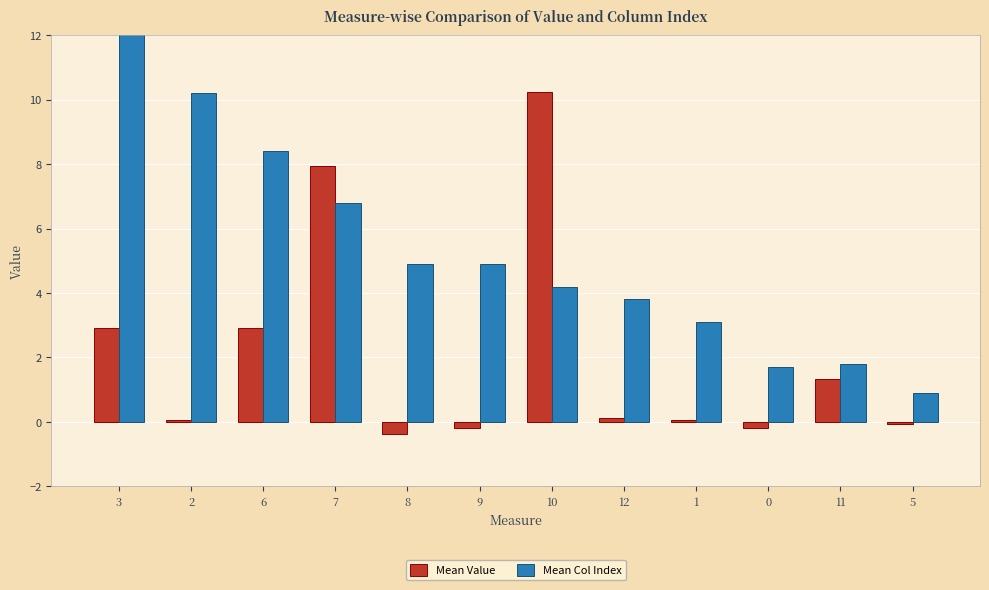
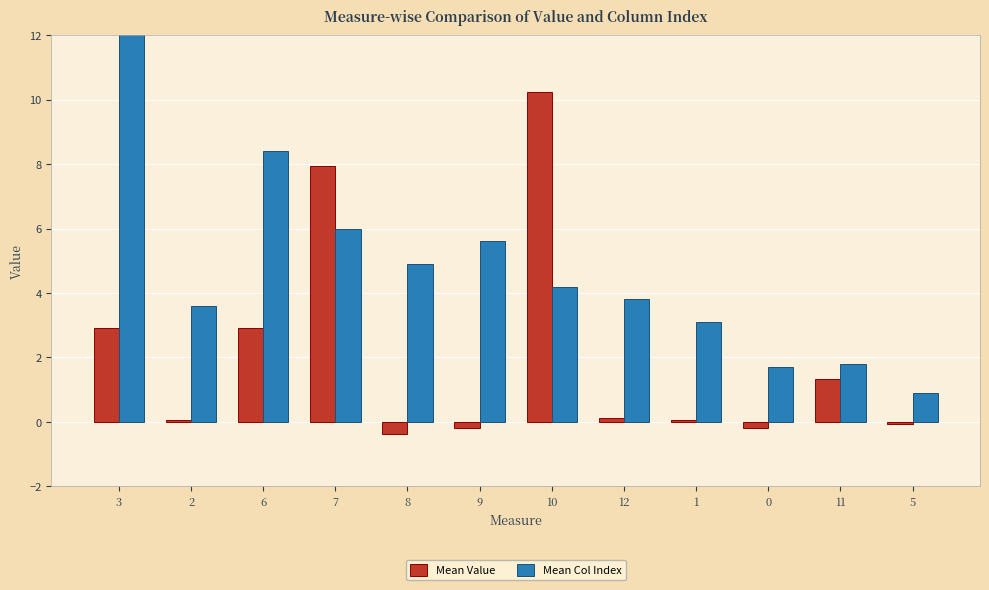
  {
    "Mean Value": {
      "3": 2.9,
      "6": 2.9,
      "7": 7.9,
      "8": -0.4,
      "9": -0.2,
      "10": 10.2,
      "12": 0.1,
      "0": -0.2,
      "11": 1.3
    },
    "Mean Col Index": {
-     "2": 10.2,
+     "2": 3.6,
      "6": 8.4,
-     "7": 6.8,
+     "7": 6.0,
      "8": 4.9,
-     "9": 4.9,
+     "9": 5.6,
      "10": 4.2,
      "12": 3.8,
      "1": 3.1,
      "0": 1.7,
      "11": 1.8,
      "5": 0.9
    }
  }
